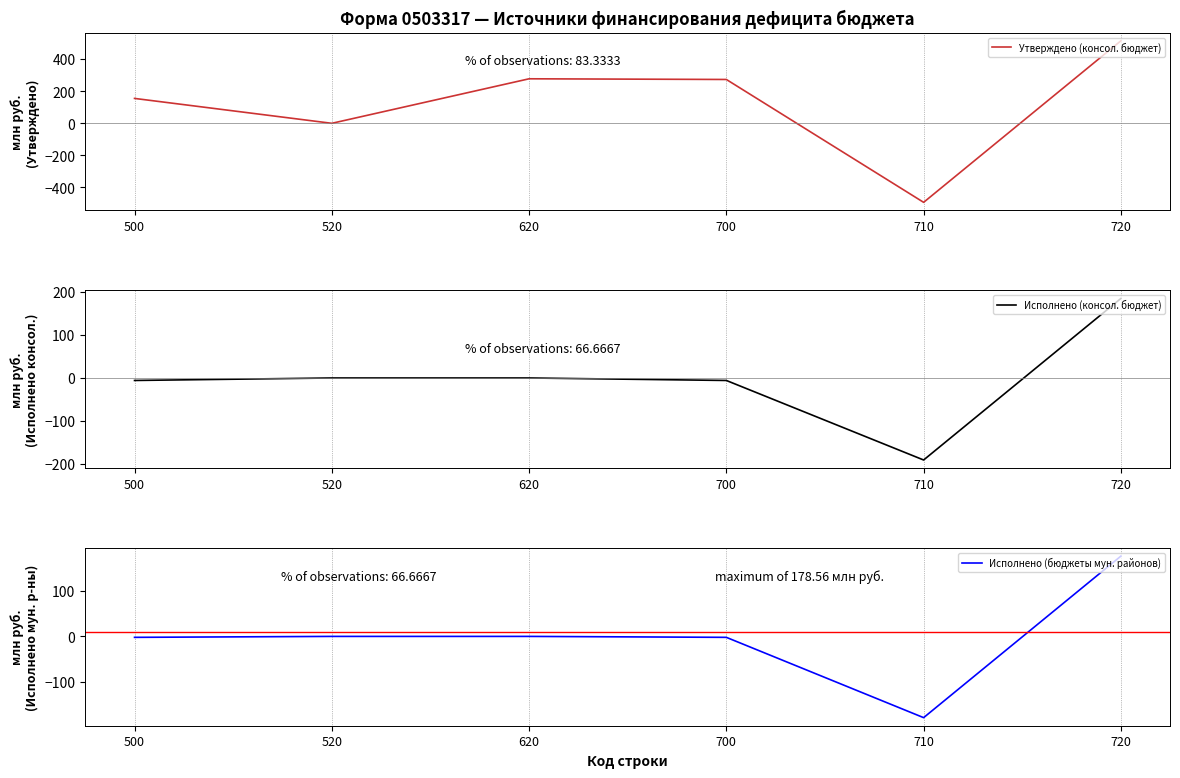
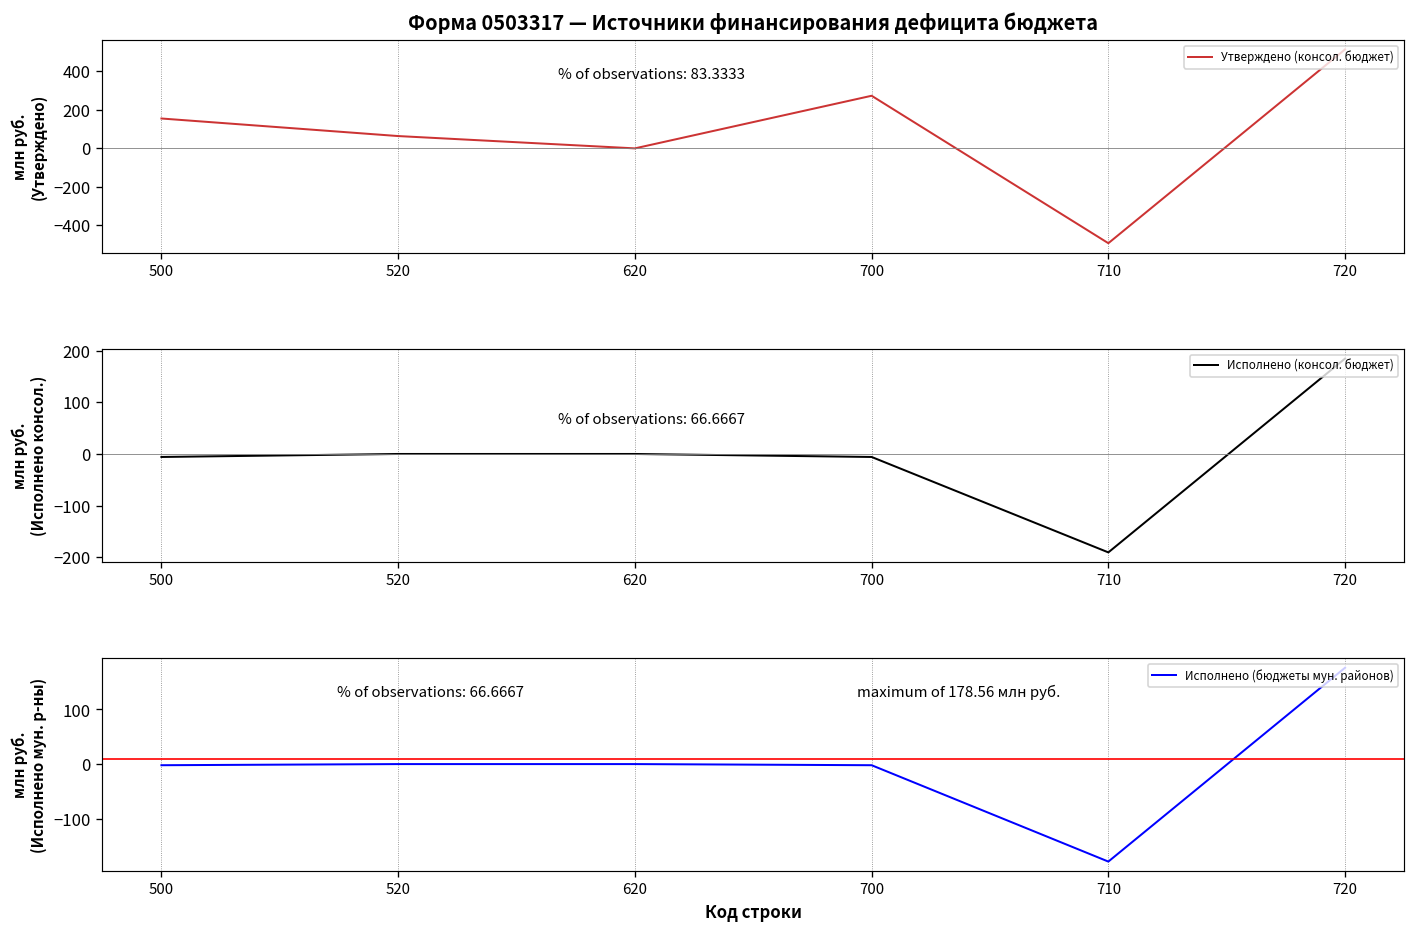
  {
    "Форма 0503317 — Источники финансирования дефицита бюджета": {
      "500": 160,
-     "520": 0,
-     "620": 280,
+     "520": 60,
+     "620": 0,
      "700": 270,
      "710": -490
    }
  }
